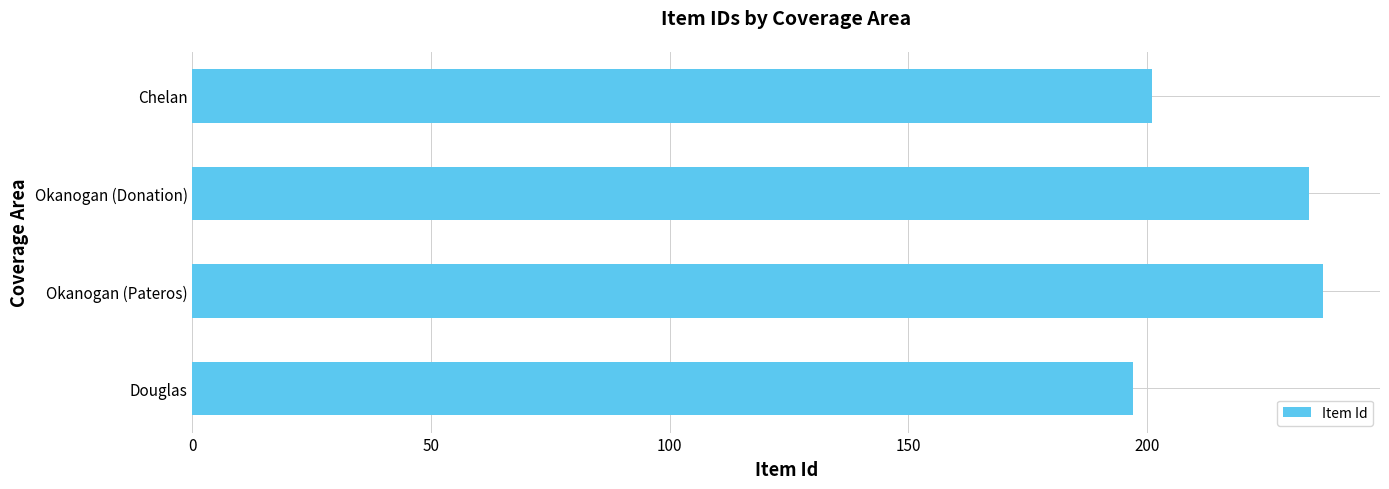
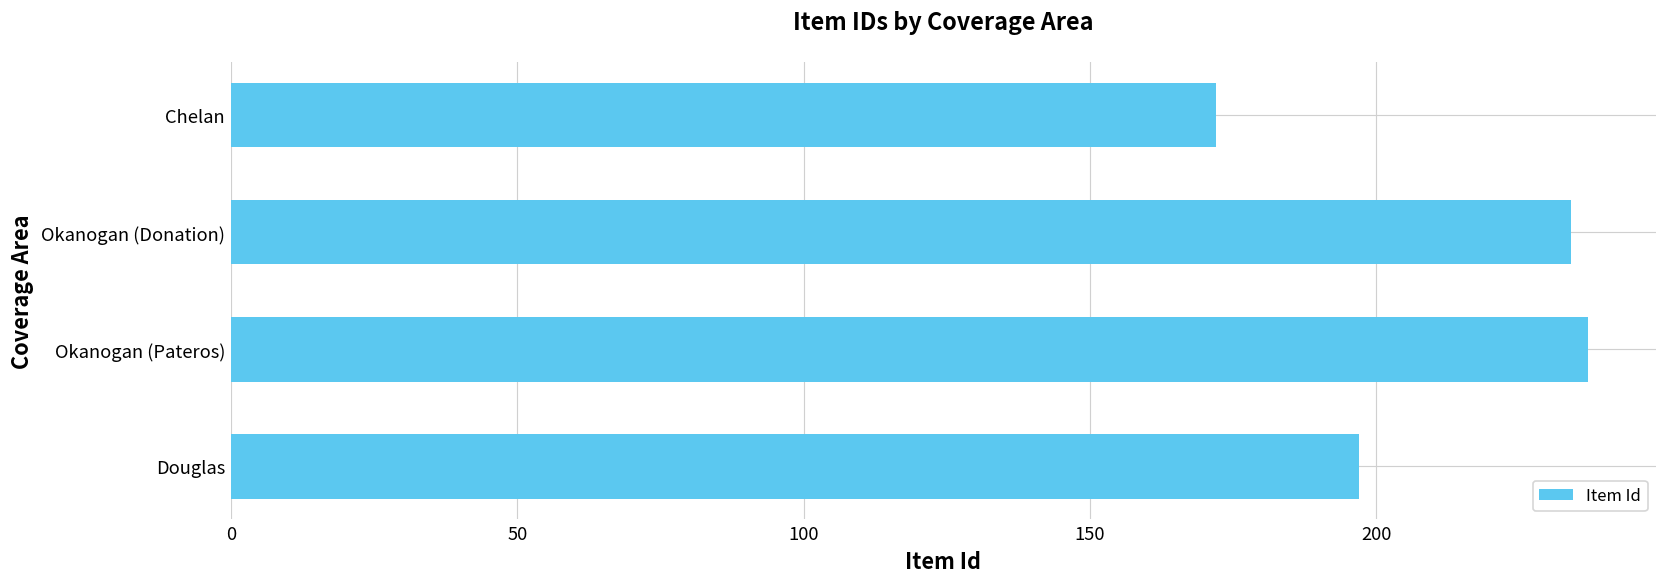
  {
-   "Chelan": 201,
+   "Chelan": 172,
    "Okanogan (Donation)": 234,
    "Okanogan (Pateros)": 237,
    "Douglas": 197
  }
